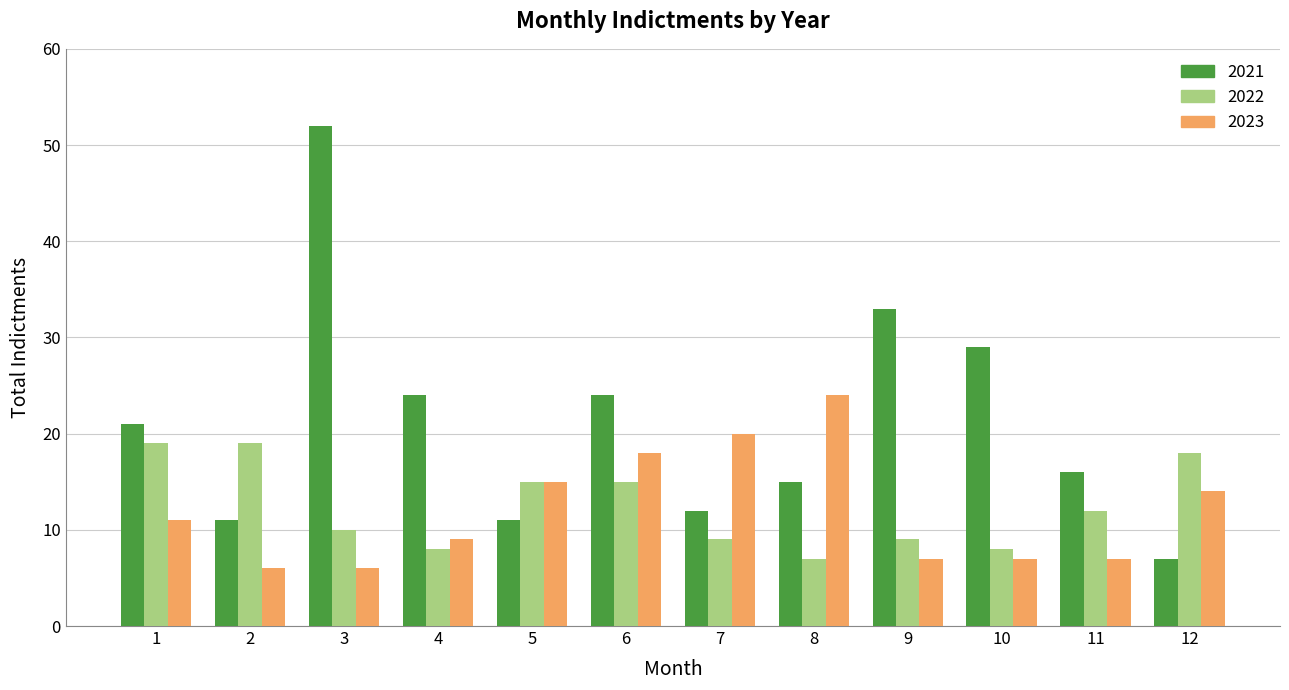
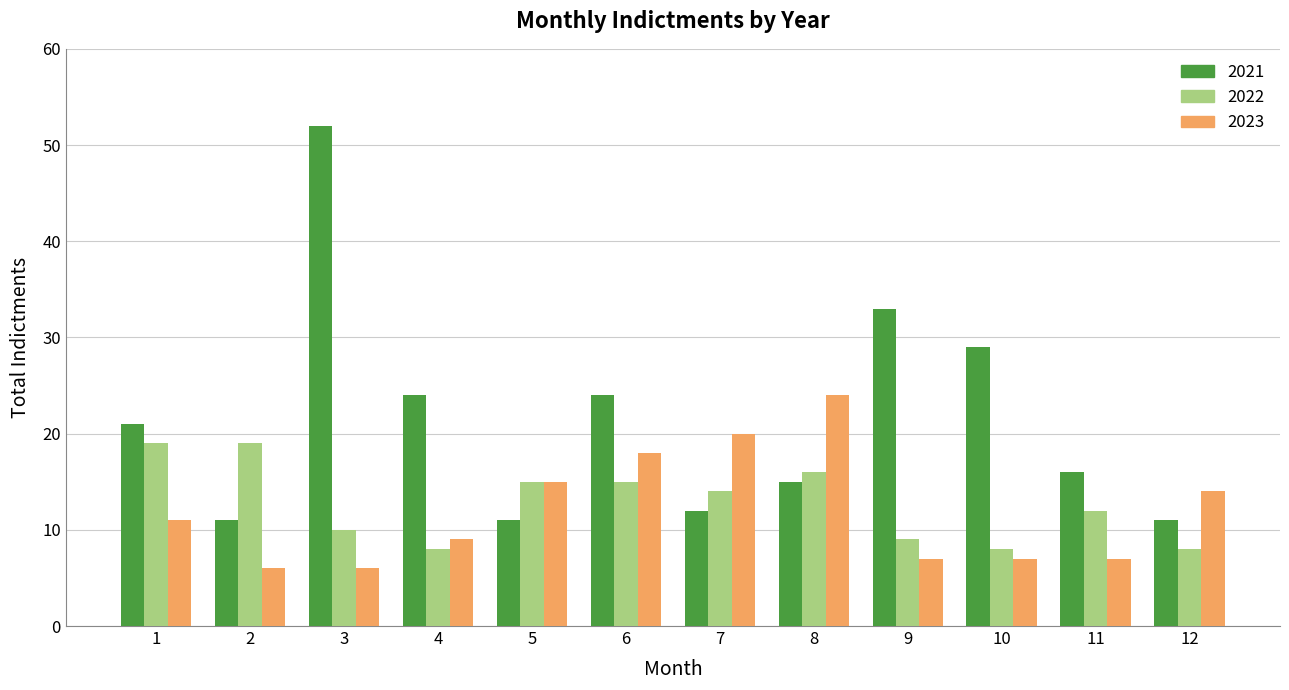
  {
    "2021": {
      "1": 21,
      "2": 11,
      "3": 52,
      "4": 24,
      "5": 11,
      "6": 24,
      "7": 12,
      "8": 15,
      "9": 33,
      "10": 29,
      "11": 16,
-     "12": 7
+     "12": 11
    },
    "2022": {
      "1": 19,
      "2": 19,
      "3": 10,
      "4": 8,
      "5": 15,
      "6": 15,
-     "7": 9,
-     "8": 7,
+     "7": 14,
+     "8": 16,
      "9": 9,
      "10": 8,
      "11": 12,
-     "12": 18
+     "12": 8
    },
    "2023": {
      "1": 11,
      "2": 6,
      "3": 6,
      "4": 9,
      "5": 15,
      "6": 18,
      "7": 20,
      "8": 24,
      "9": 7,
      "10": 7,
      "11": 7,
      "12": 14
    }
  }
